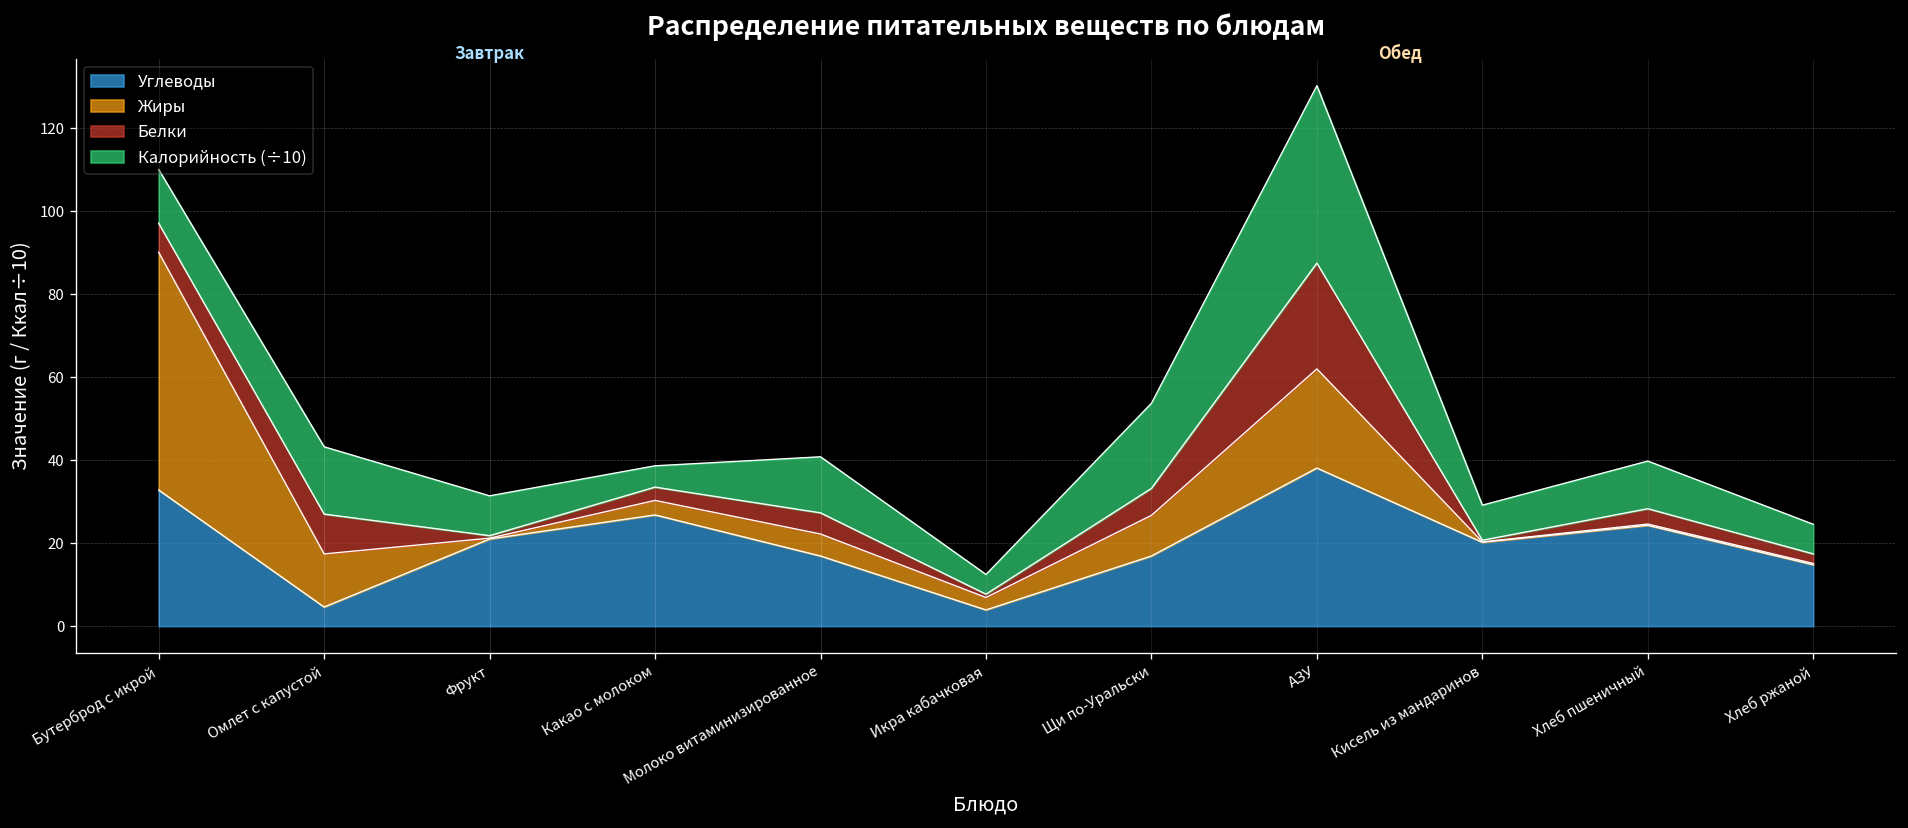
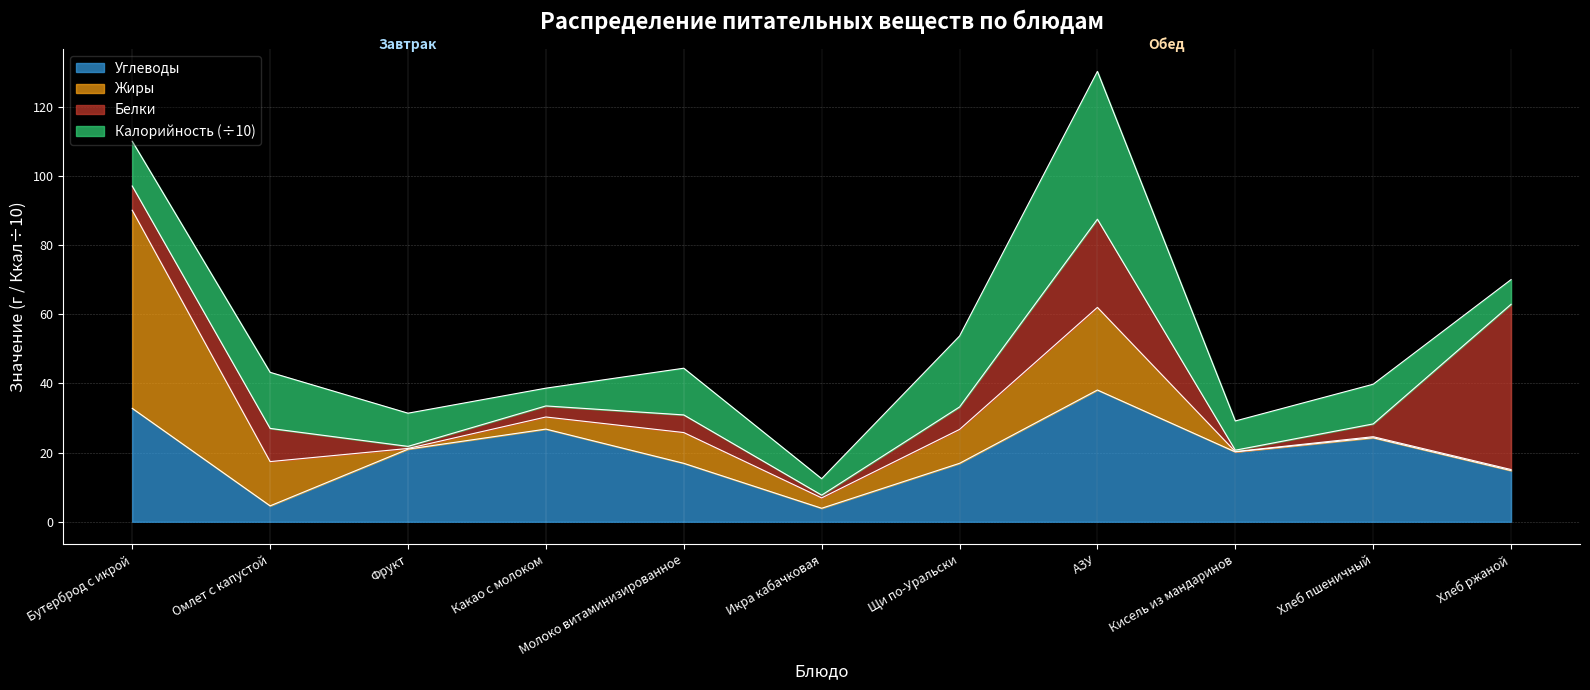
  {
    "Углеводы": {
      "Бутерброд с икрой": 33,
      "Омлет с капустой": 5,
      "Какао с молоком": 27,
      "Молоко витаминизированное": 17,
      "Икра кабачковая": 4,
      "Щи по-Уральски": 17,
      "АЗУ": 38
    },
    "Жиры": {
      "Бутерброд с икрой": 57,
      "Омлет с капустой": 13,
      "Какао с молоком": 4,
-     "Молоко витаминизированное": 5,
+     "Молоко витаминизированное": 9,
      "Икра кабачковая": 3,
      "Щи по-Уральски": 10,
      "АЗУ": 24
    },
    "Белки": {
      "Бутерброд с икрой": 7,
      "Омлет с капустой": 10,
      "Какао с молоком": 3,
      "Молоко витаминизированное": 5,
      "Икра кабачковая": 1,
      "Щи по-Уральски": 7,
      "АЗУ": 26,
      "Хлеб пшеничный": 4,
-     "Хлеб ржаной": 2
+     "Хлеб ржаной": 48
    },
    "Калорийность (÷10)": {
      "Омлет с капустой": 16,
      "Фрукт": 10,
      "Какао с молоком": 5,
      "Молоко витаминизированное": 14,
      "Икра кабачковая": 5,
      "Щи по-Уральски": 21,
      "АЗУ": 43,
      "Кисель из мандаринов": 8,
      "Хлеб пшеничный": 11,
      "Хлеб ржаной": 7
    }
  }
